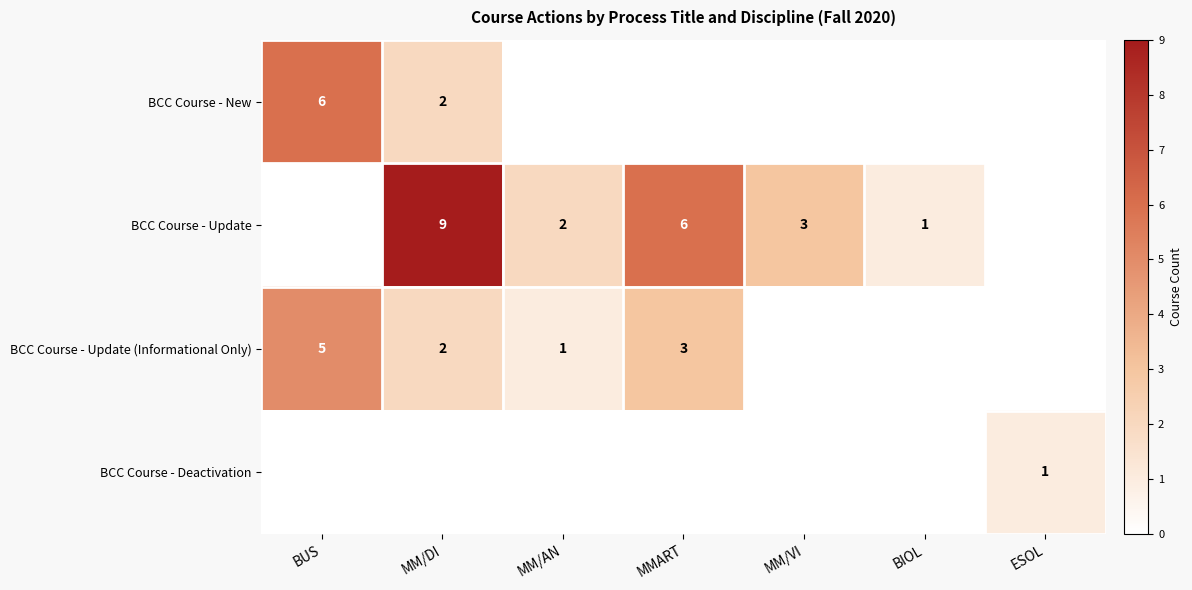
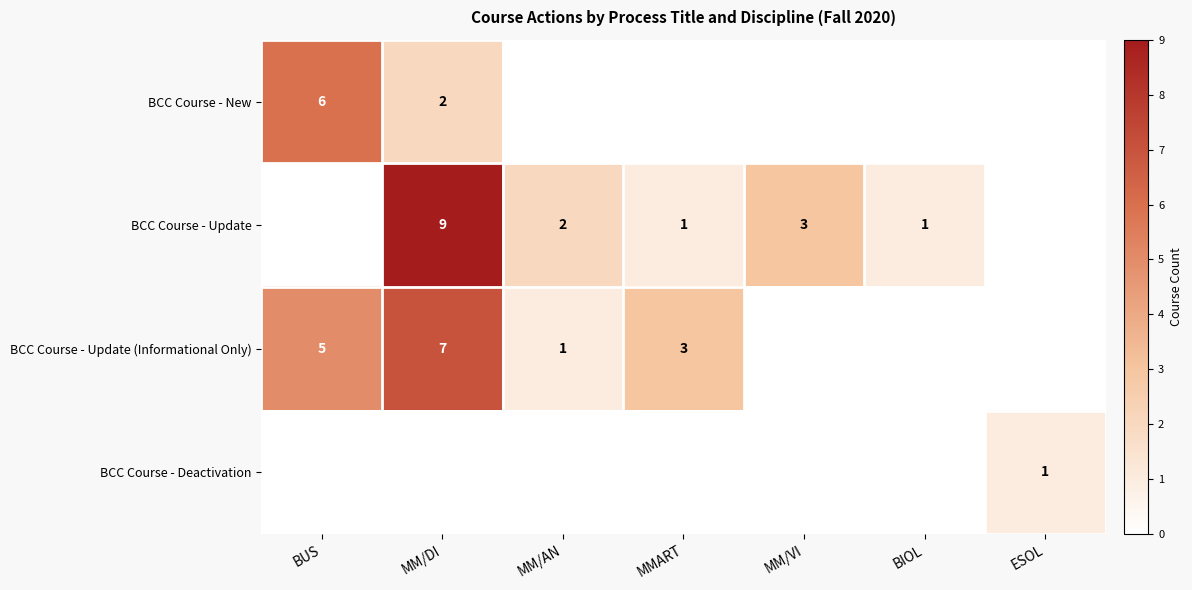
  {
    "BCC Course - New": {
      "BUS": 6,
      "MM/DI": 2
    },
    "BCC Course - Update": {
      "MM/DI": 9,
      "MM/AN": 2,
-     "MMART": 6,
+     "MMART": 1,
      "MM/VI": 3,
      "BIOL": 1
    },
    "BCC Course - Update (Informational Only)": {
      "BUS": 5,
-     "MM/DI": 2,
+     "MM/DI": 7,
      "MM/AN": 1,
      "MMART": 3
    },
    "BCC Course - Deactivation": {
      "ESOL": 1
    }
  }
